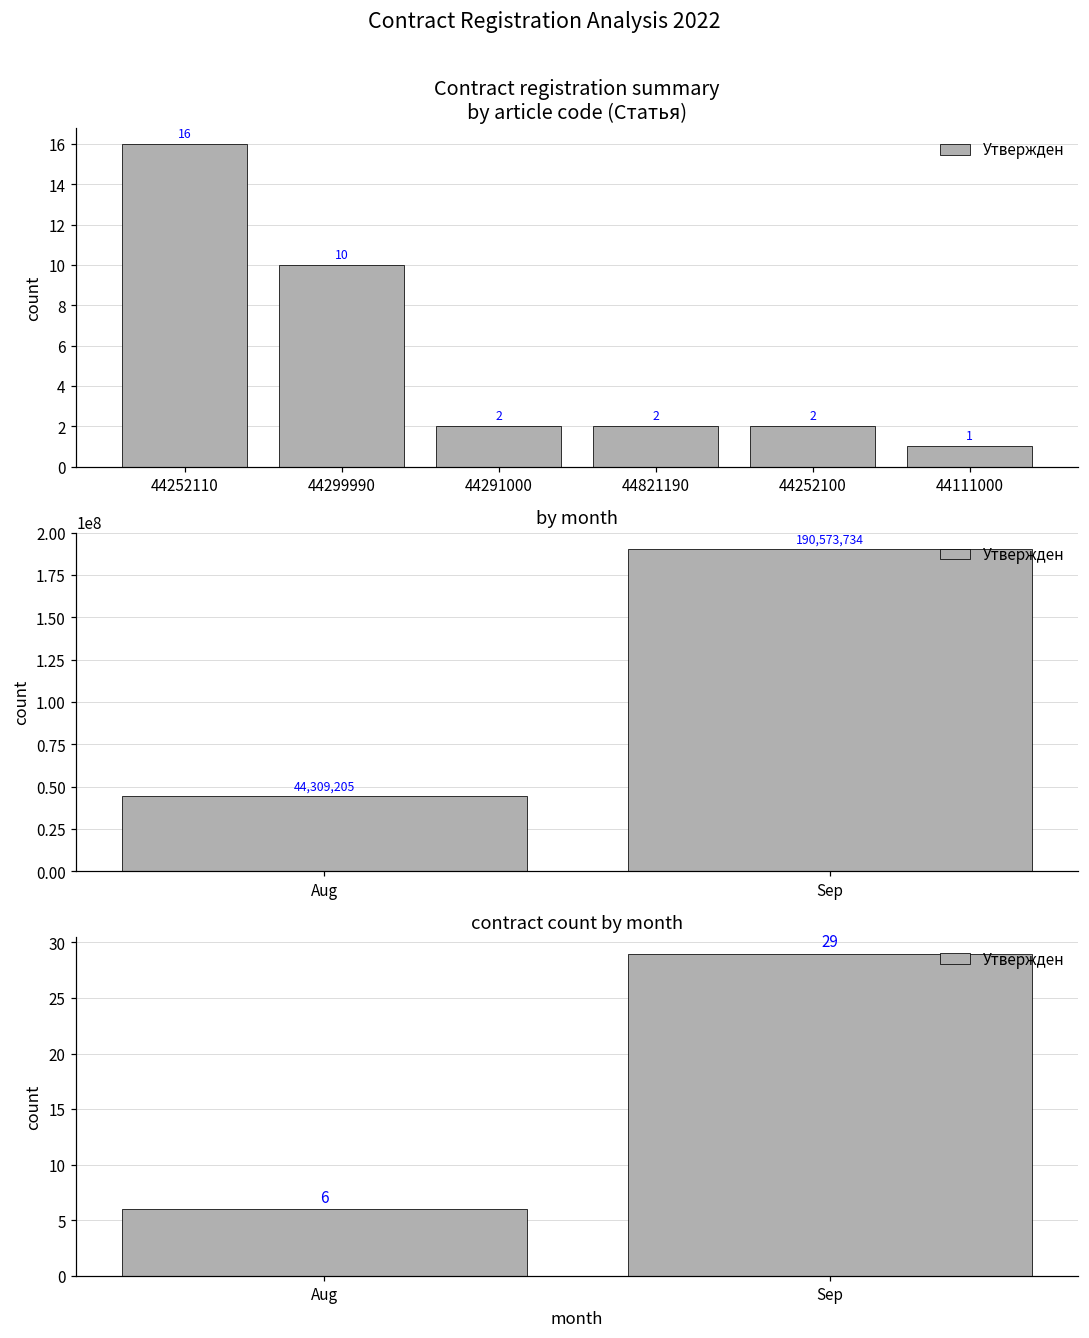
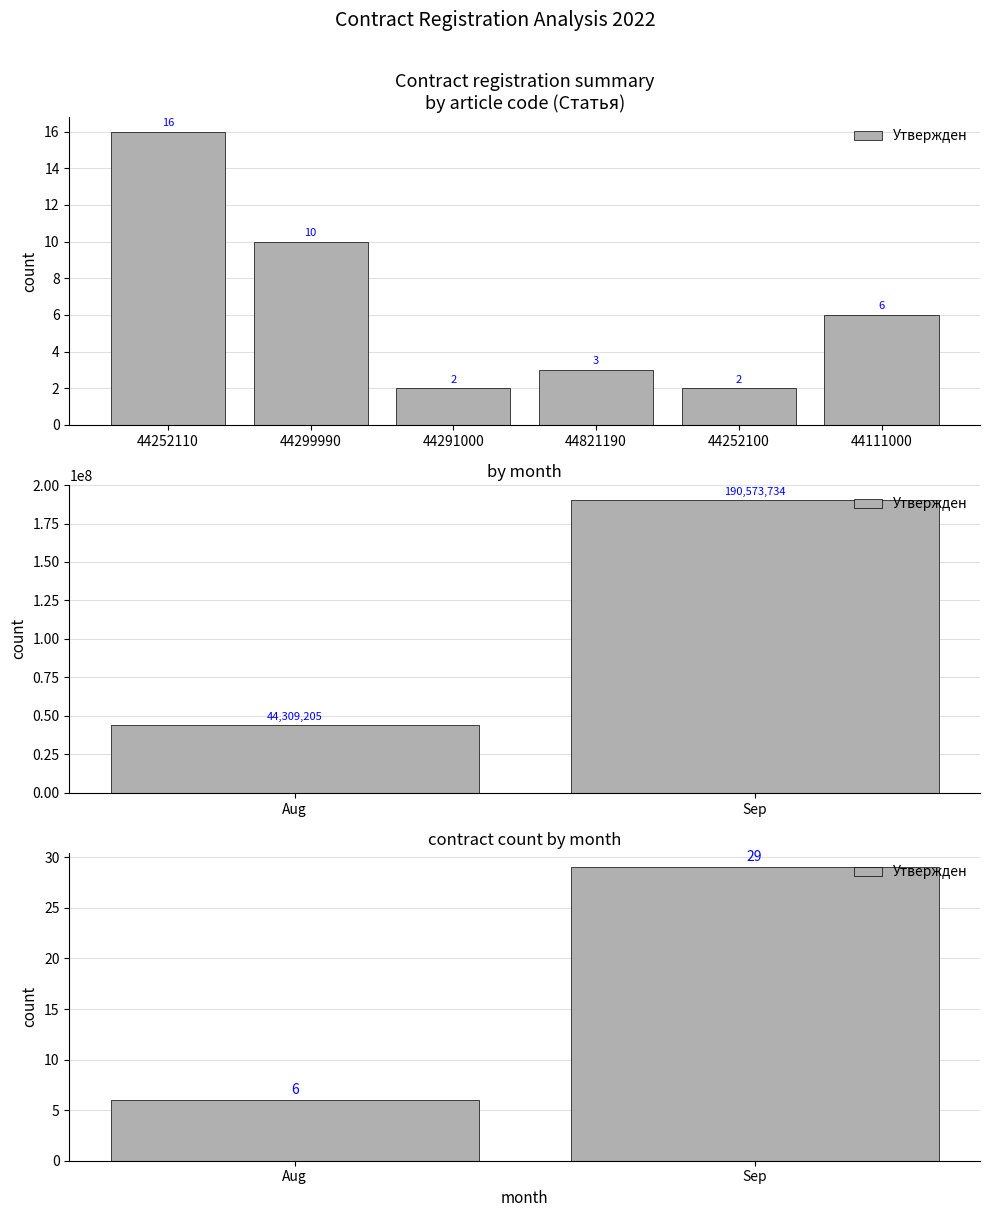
  {
    "Contract registration summary by article code (Статья)": {
      "44252110": "16",
      "44299990": "10",
      "44291000": "2",
-     "44821190": "2",
+     "44821190": "3",
      "44252100": "2",
-     "44111000": "1"
+     "44111000": "6"
    },
    "by month": {
      "Aug": "44,309,205",
      "Sep": "190,573,734"
    },
    "contract count by month": {
      "Aug": "6",
      "Sep": "29"
    }
  }
